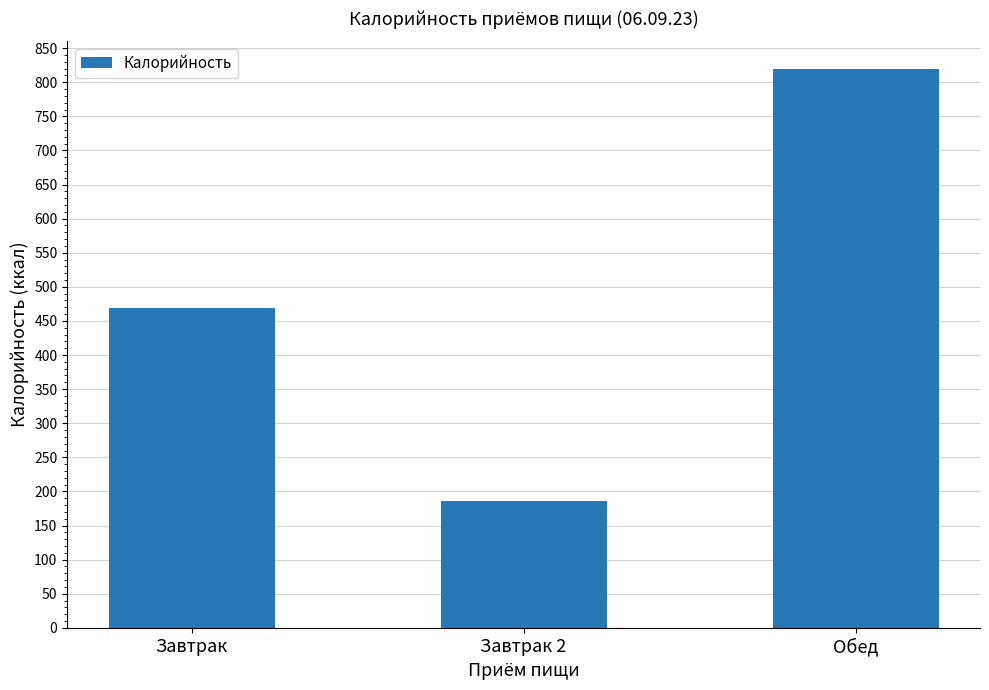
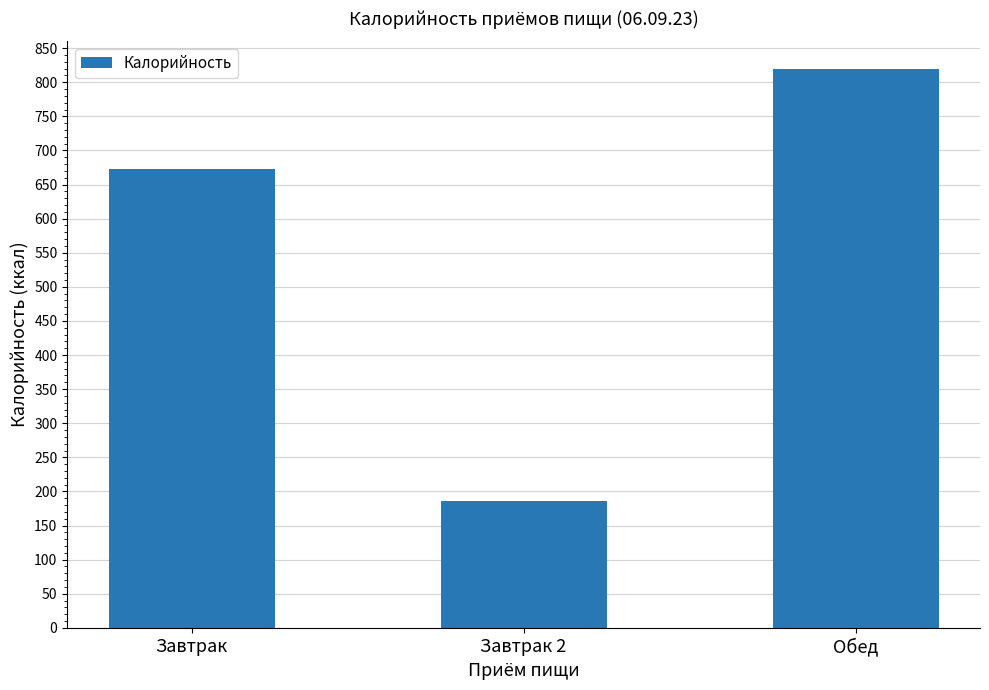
  {
-   "Завтрак": 470,
+   "Завтрак": 670,
    "Завтрак 2": 190,
    "Обед": 820
  }
